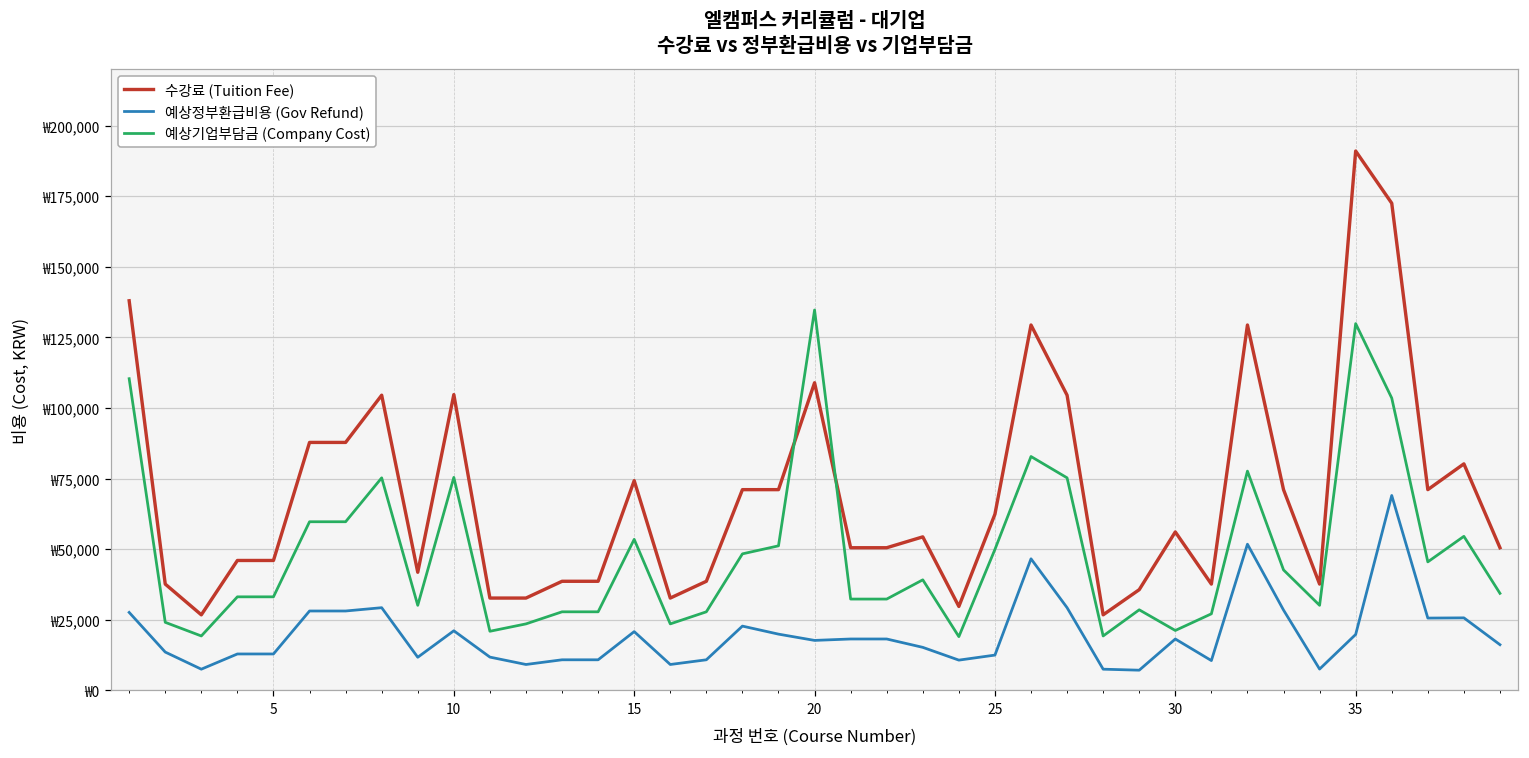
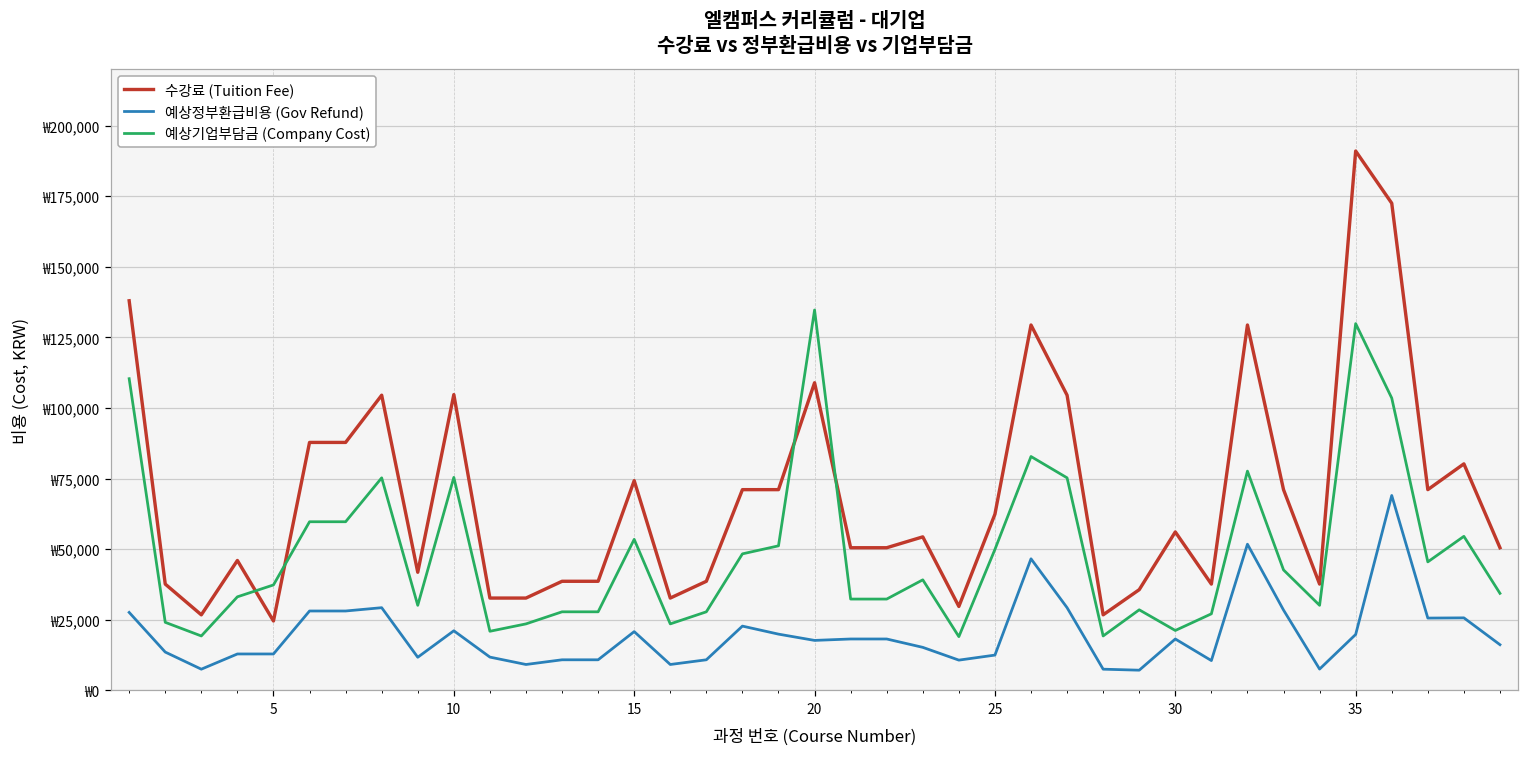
  {
    "수강료 (Tuition Fee)": {
-     "5": "₩46,000",
+     "5": "₩25,000",
      "10": "₩105,000",
      "15": "₩74,000",
      "20": "₩109,000",
      "25": "₩62,000",
      "30": "₩56,000",
      "35": "₩191,000"
    },
    "예상정부환급비용 (Gov Refund)": {
      "5": "₩13,000",
      "10": "₩21,000",
      "15": "₩21,000",
      "20": "₩18,000",
      "25": "₩12,000",
      "30": "₩18,000",
      "35": "₩20,000"
    },
    "예상기업부담금 (Company Cost)": {
-     "5": "₩33,000",
+     "5": "₩37,000",
      "10": "₩75,000",
      "15": "₩53,000",
      "20": "₩135,000",
      "25": "₩50,000",
      "30": "₩21,000",
      "35": "₩130,000"
    }
  }
